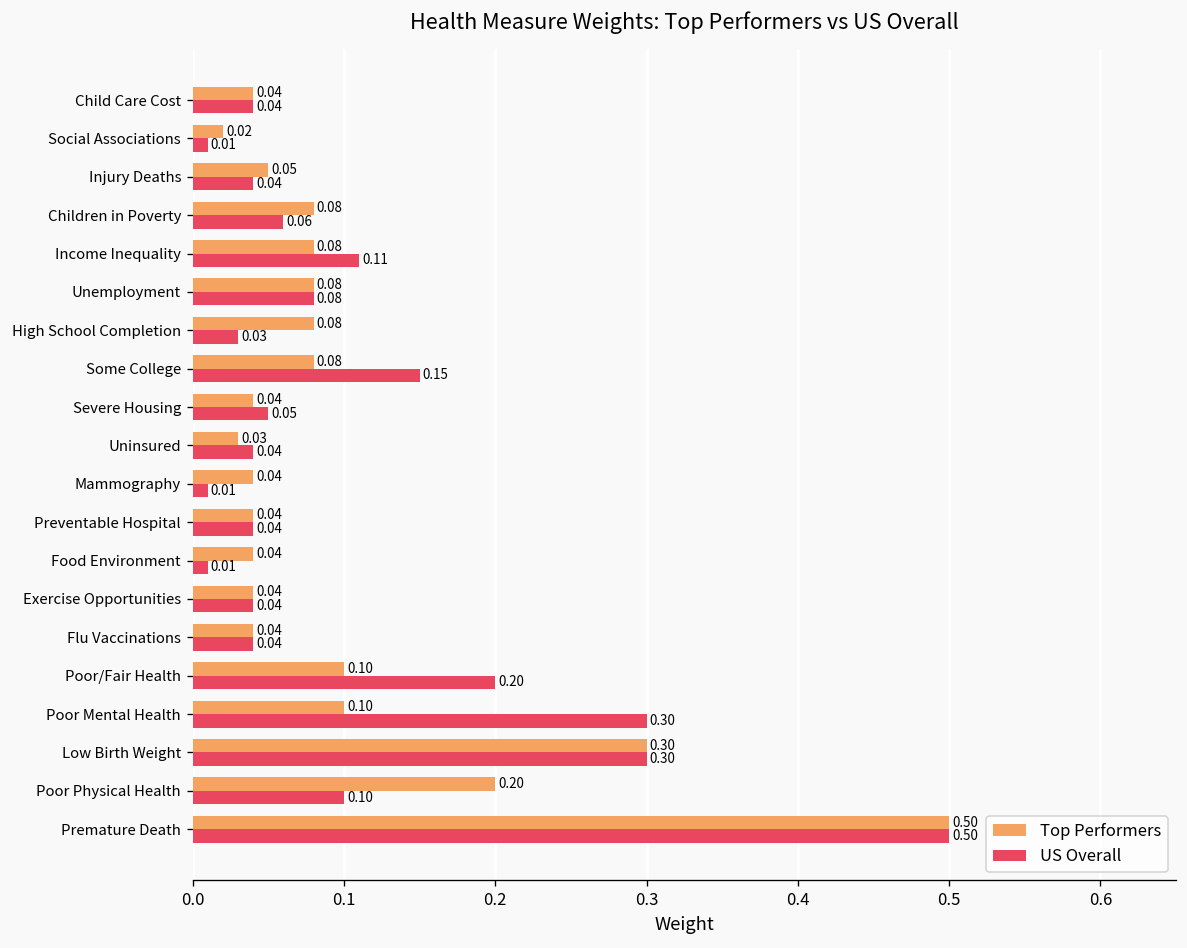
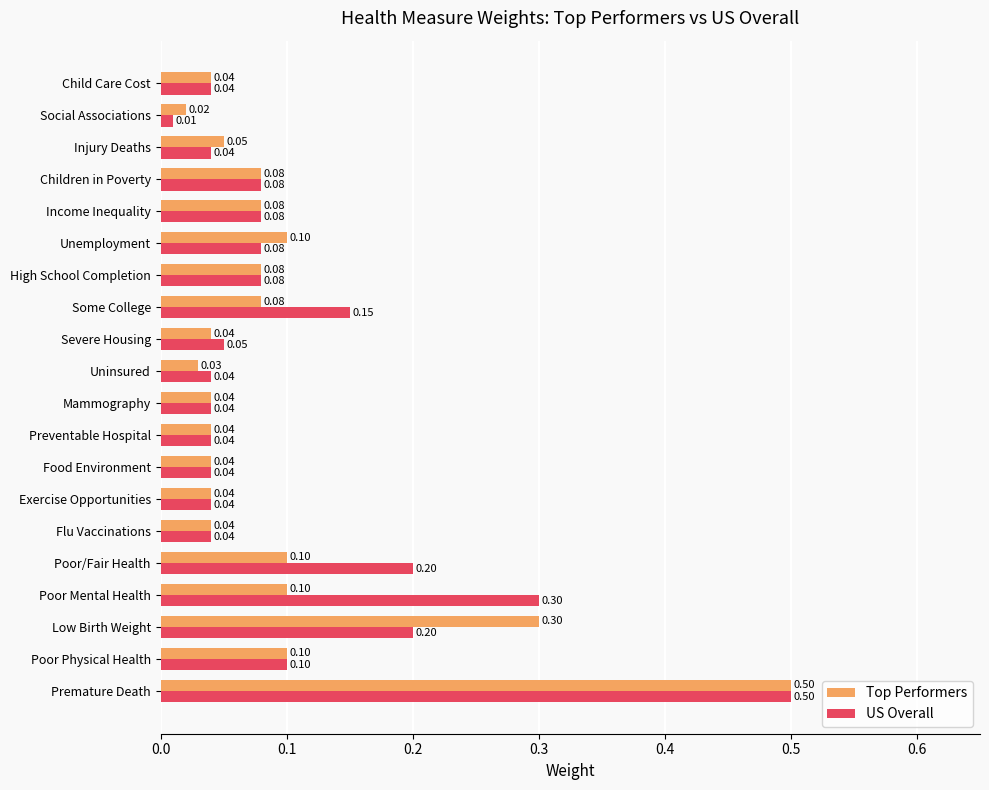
  {
    "Top Performers": {
      "Child Care Cost": 0.04,
      "Social Associations": 0.02,
      "Injury Deaths": 0.05,
      "Children in Poverty": 0.08,
      "Income Inequality": 0.08,
-     "Unemployment": 0.08,
+     "Unemployment": 0.10,
      "High School Completion": 0.08,
      "Some College": 0.08,
      "Severe Housing": 0.04,
      "Uninsured": 0.03,
      "Mammography": 0.04,
      "Preventable Hospital": 0.04,
      "Food Environment": 0.04,
      "Exercise Opportunities": 0.04,
      "Flu Vaccinations": 0.04,
      "Poor/Fair Health": 0.10,
      "Poor Mental Health": 0.10,
      "Low Birth Weight": 0.30,
-     "Poor Physical Health": 0.20,
+     "Poor Physical Health": 0.10,
      "Premature Death": 0.50
    },
    "US Overall": {
      "Child Care Cost": 0.04,
      "Social Associations": 0.01,
      "Injury Deaths": 0.04,
-     "Children in Poverty": 0.06,
-     "Income Inequality": 0.11,
+     "Children in Poverty": 0.08,
+     "Income Inequality": 0.08,
      "Unemployment": 0.08,
-     "High School Completion": 0.03,
+     "High School Completion": 0.08,
      "Some College": 0.15,
      "Severe Housing": 0.05,
      "Uninsured": 0.04,
-     "Mammography": 0.01,
+     "Mammography": 0.04,
      "Preventable Hospital": 0.04,
-     "Food Environment": 0.01,
+     "Food Environment": 0.04,
      "Exercise Opportunities": 0.04,
      "Flu Vaccinations": 0.04,
      "Poor/Fair Health": 0.20,
      "Poor Mental Health": 0.30,
-     "Low Birth Weight": 0.30,
+     "Low Birth Weight": 0.20,
      "Poor Physical Health": 0.10,
      "Premature Death": 0.50
    }
  }
